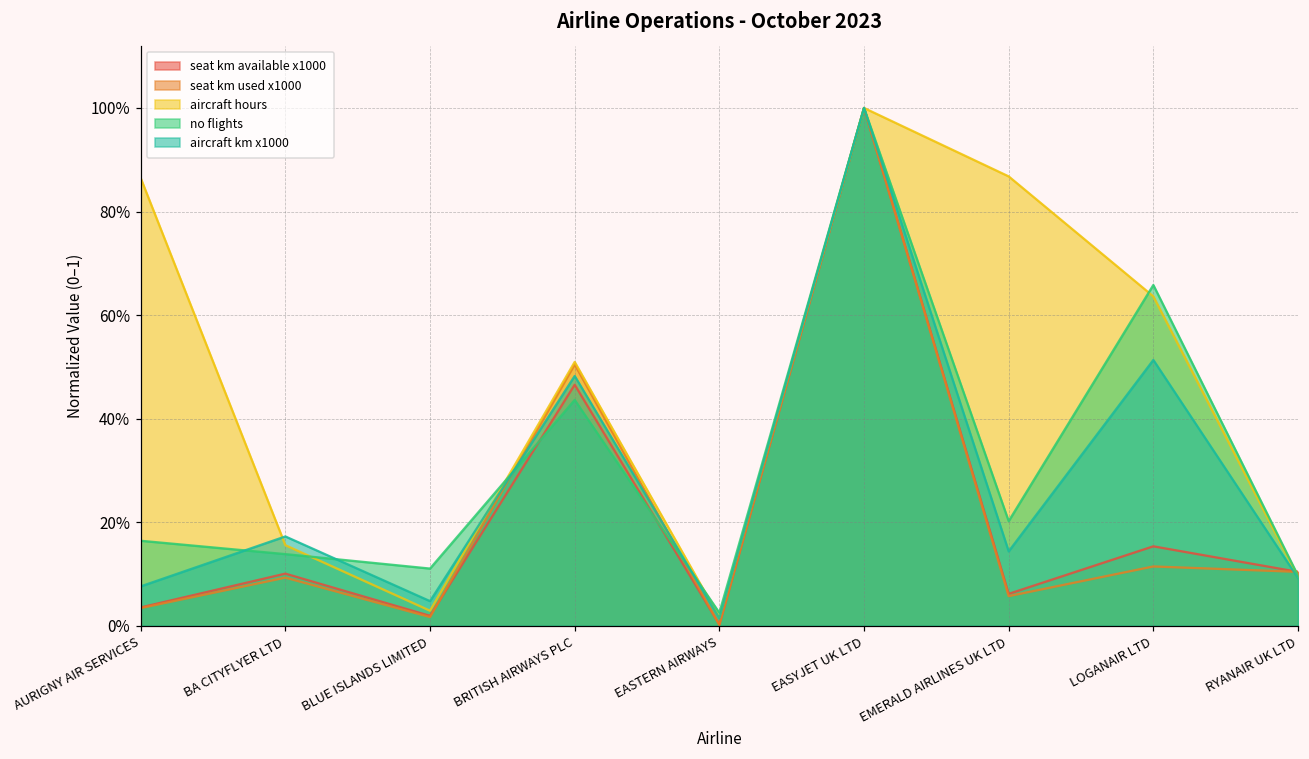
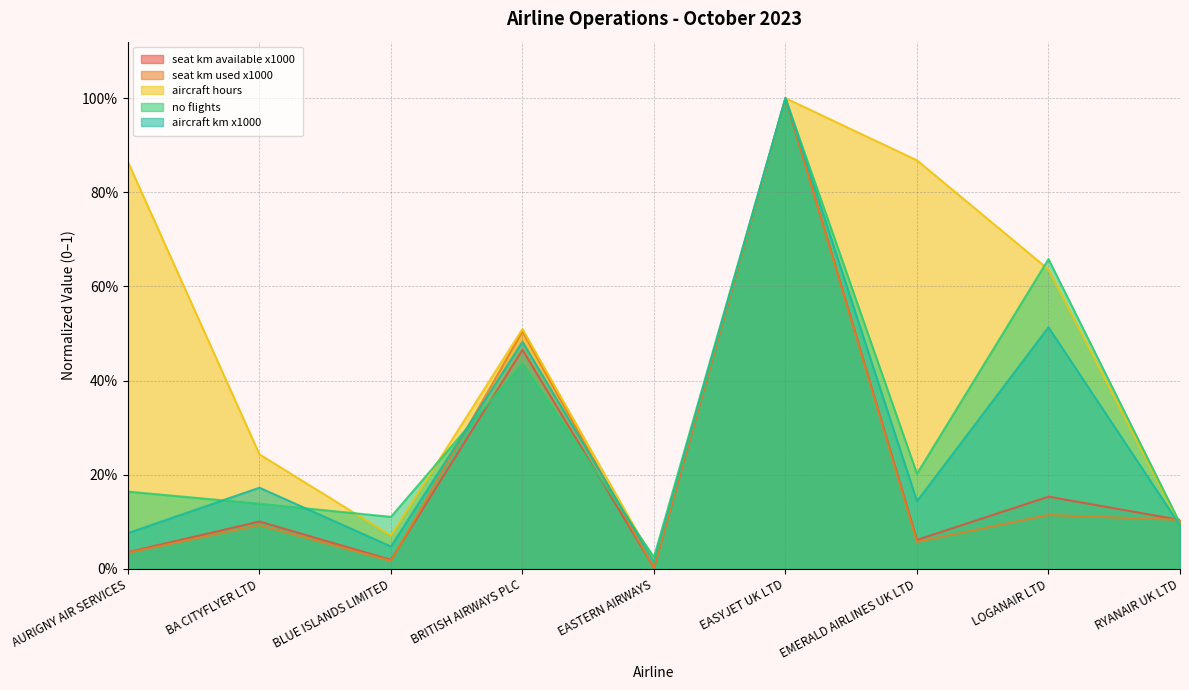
  {
    "aircraft hours": {
      "AURIGNY AIR SERVICES": "86%",
-     "BA CITYFLYER LTD": "16%",
-     "BLUE ISLANDS LIMITED": "3%",
+     "BA CITYFLYER LTD": "24%",
+     "BLUE ISLANDS LIMITED": "7%",
      "EMERALD AIRLINES UK LTD": "87%",
      "LOGANAIR LTD": "64%"
    }
  }
